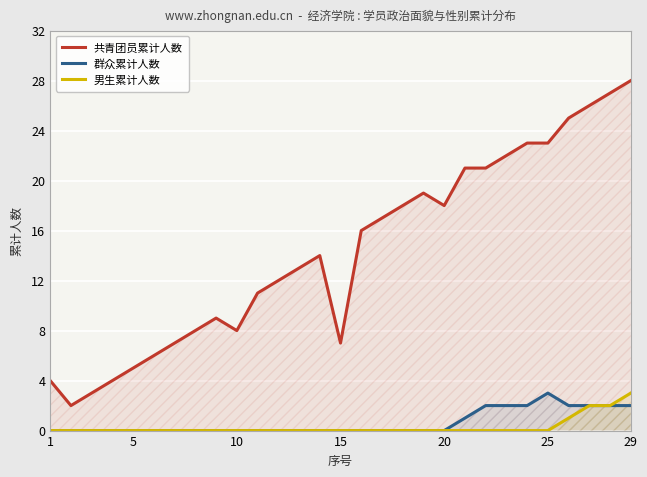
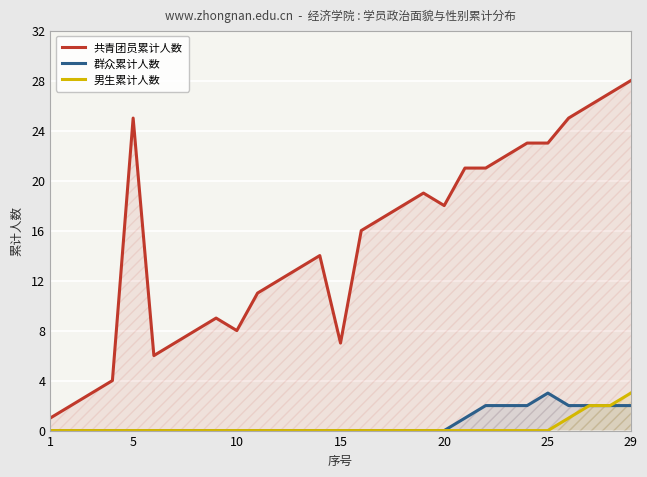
  {
    "共青团员累计人数": {
-     "1": 4,
-     "5": 5,
+     "1": 1,
+     "5": 25,
      "10": 8,
      "15": 7,
      "20": 18,
      "25": 23,
      "29": 28
    },
    "群众累计人数": {
      "25": 3,
      "29": 2
    },
    "男生累计人数": {
      "25": 0,
      "29": 3
    }
  }
